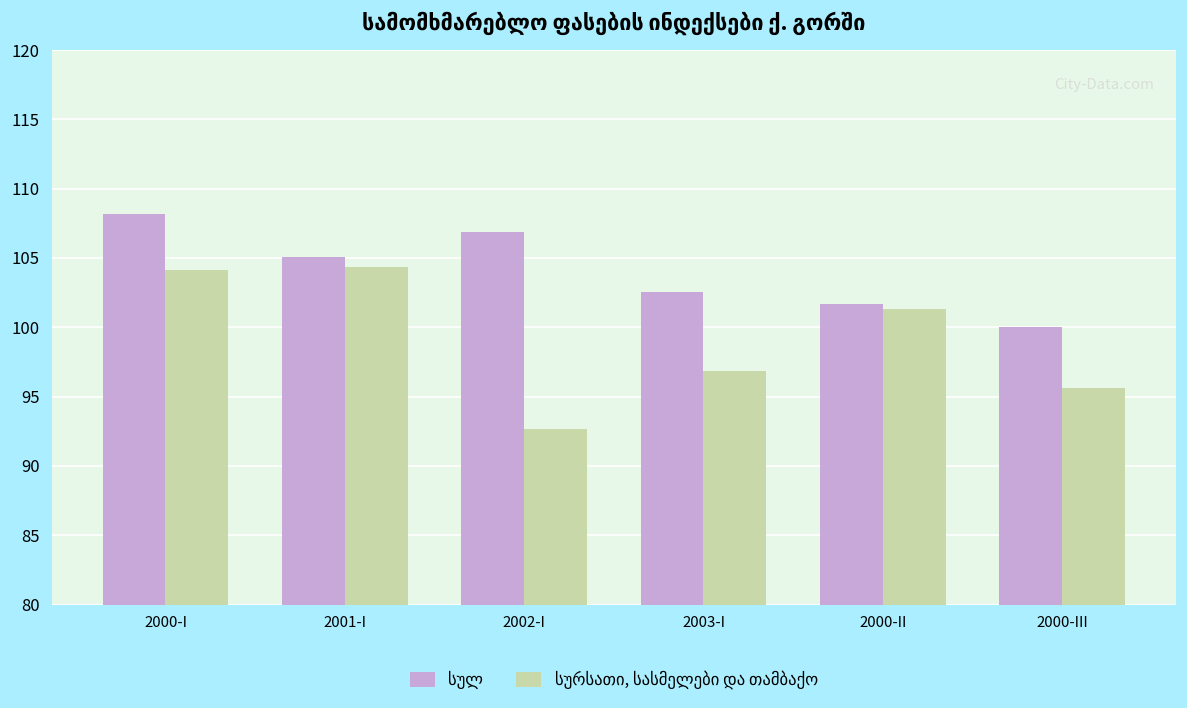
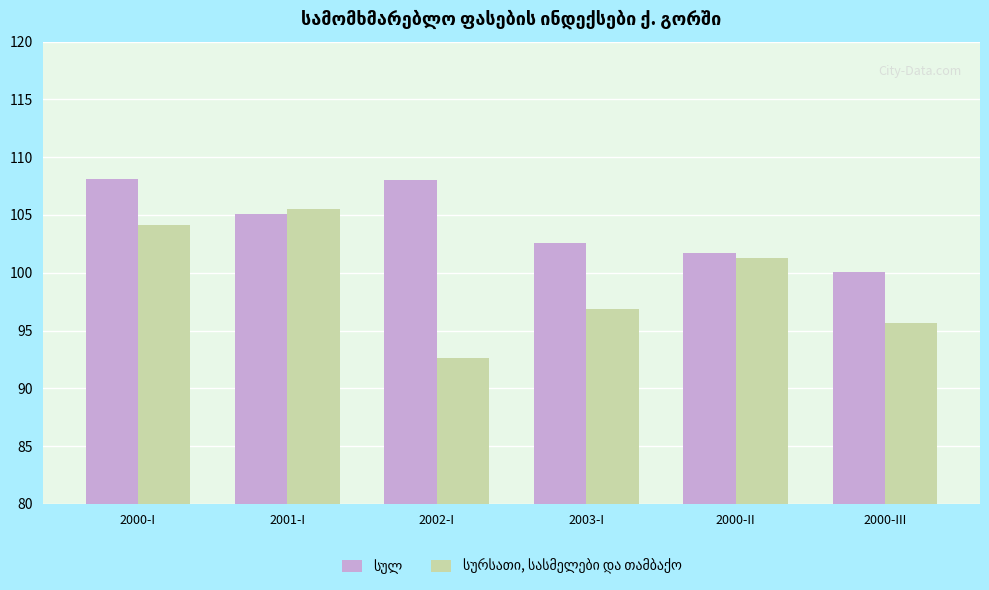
  {
    "სულ": {
      "2000-I": 108.2,
      "2001-I": 105.1,
-     "2002-I": 106.9,
+     "2002-I": 108.0,
      "2003-I": 102.5,
      "2000-II": 101.7,
      "2000-III": 100.0
    },
    "სურსათი, სასმელები და თამბაქო": {
      "2000-I": 104.1,
-     "2001-I": 104.4,
+     "2001-I": 105.5,
      "2002-I": 92.6,
      "2003-I": 96.8,
      "2000-II": 101.3,
      "2000-III": 95.6
    }
  }
